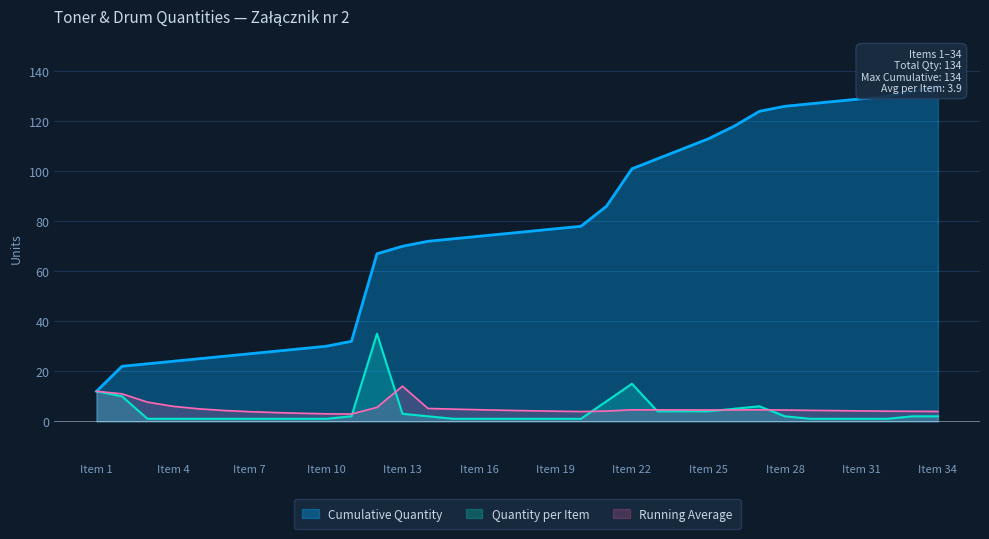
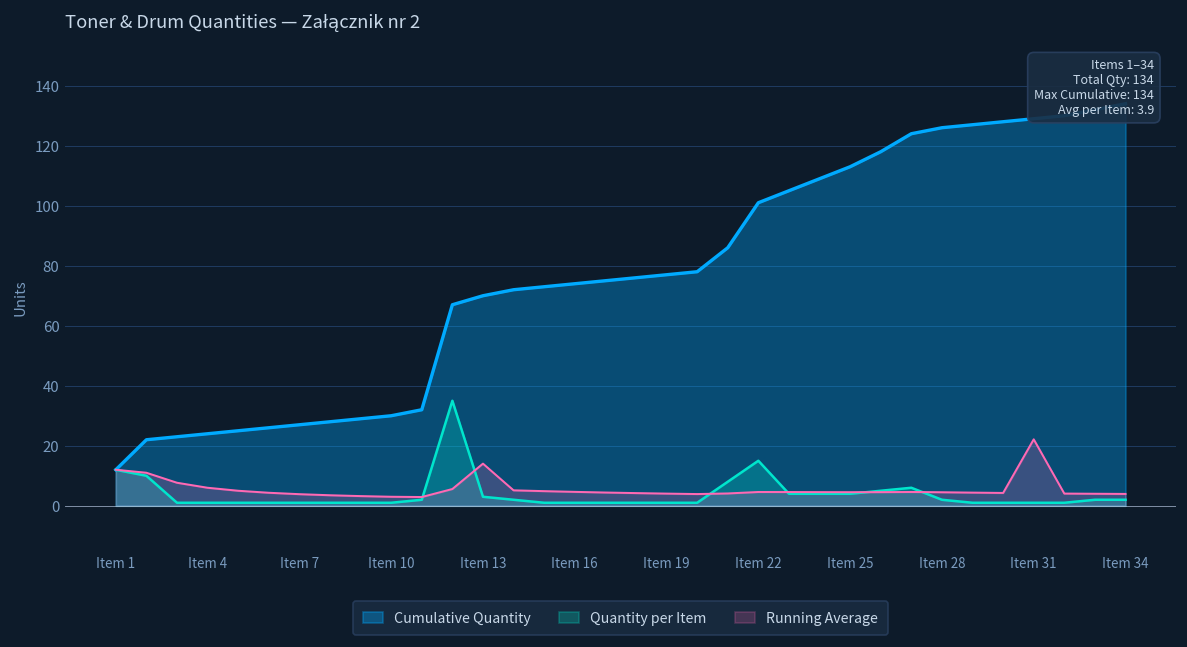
  {
    "Running Average": {
      "Item 4": 6,
      "Item 7": 4,
      "Item 10": 3,
      "Item 13": 14,
      "Item 16": 5,
      "Item 19": 4,
      "Item 22": 5,
      "Item 28": 5,
-     "Item 31": 4,
+     "Item 31": 22,
      "Item 34": 4
    }
  }
